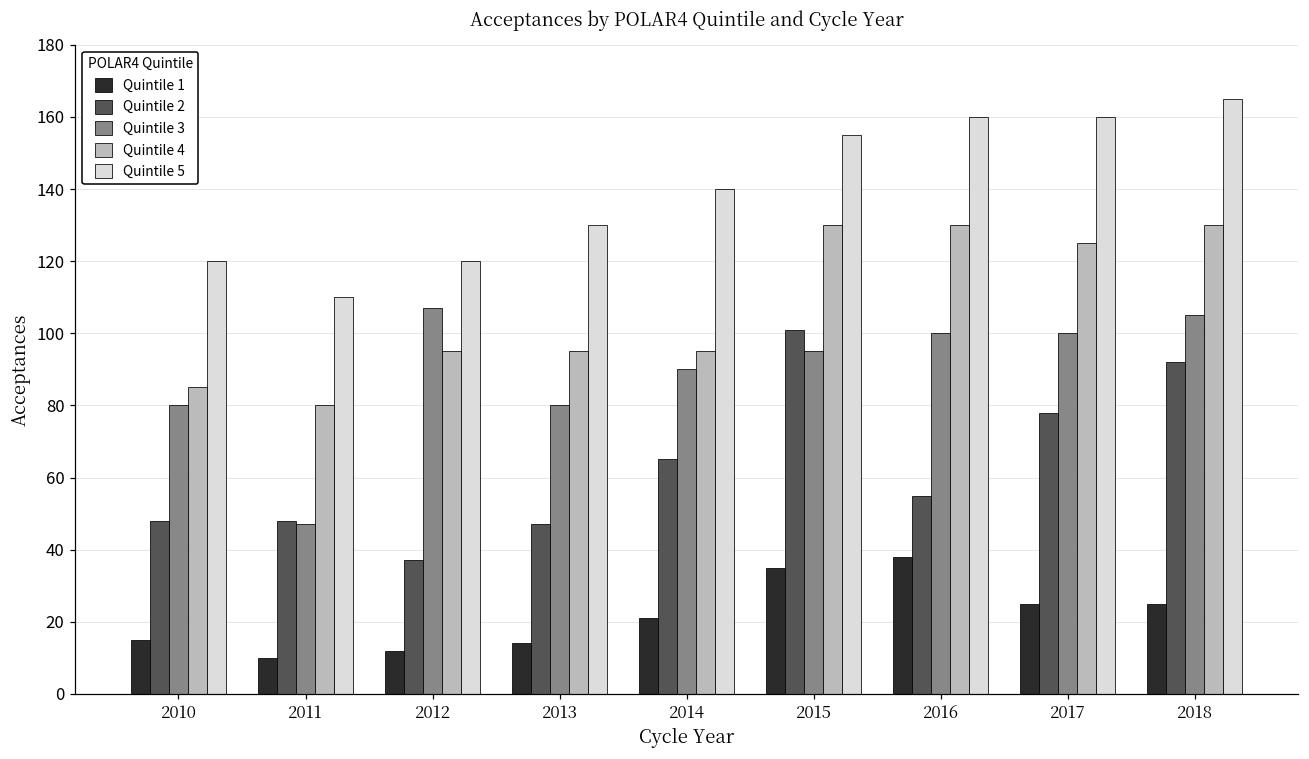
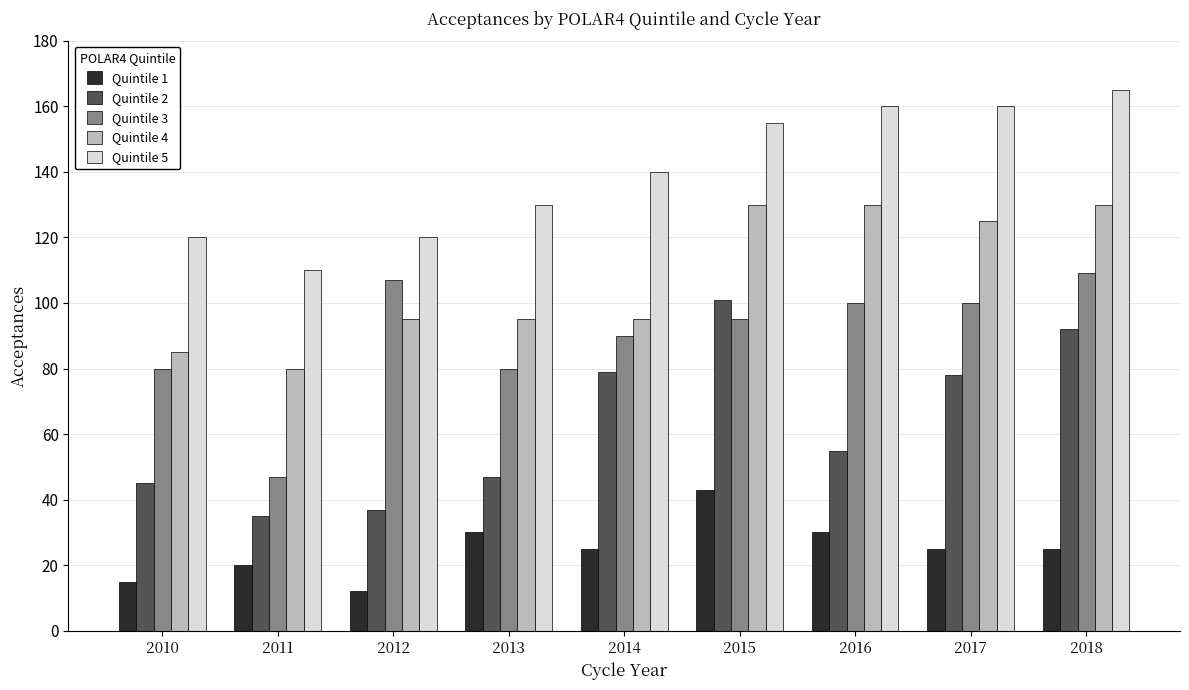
  {
    "Quintile 1": {
      "2010": 15,
-     "2011": 10,
+     "2011": 20,
      "2012": 12,
-     "2013": 14,
-     "2014": 21,
-     "2015": 35,
-     "2016": 38,
+     "2013": 30,
+     "2014": 25,
+     "2015": 43,
+     "2016": 30,
      "2017": 25,
      "2018": 25
    },
    "Quintile 2": {
-     "2010": 48,
-     "2011": 48,
+     "2010": 45,
+     "2011": 35,
      "2012": 37,
      "2013": 47,
-     "2014": 65,
+     "2014": 79,
      "2015": 101,
      "2016": 55,
      "2017": 78,
      "2018": 92
    },
    "Quintile 3": {
      "2010": 80,
      "2011": 47,
      "2012": 107,
      "2013": 80,
      "2014": 90,
      "2015": 95,
      "2016": 100,
      "2017": 100,
-     "2018": 105
+     "2018": 109
    }
  }
